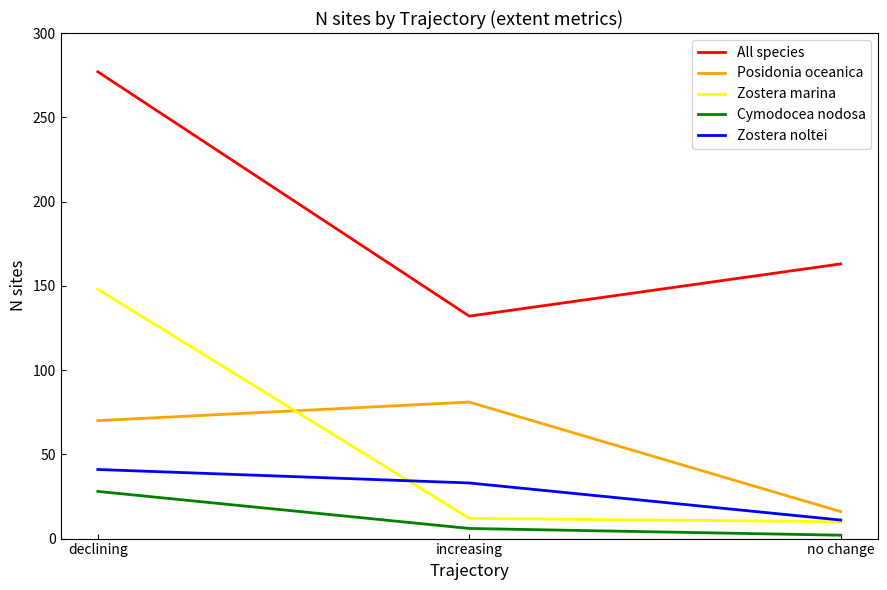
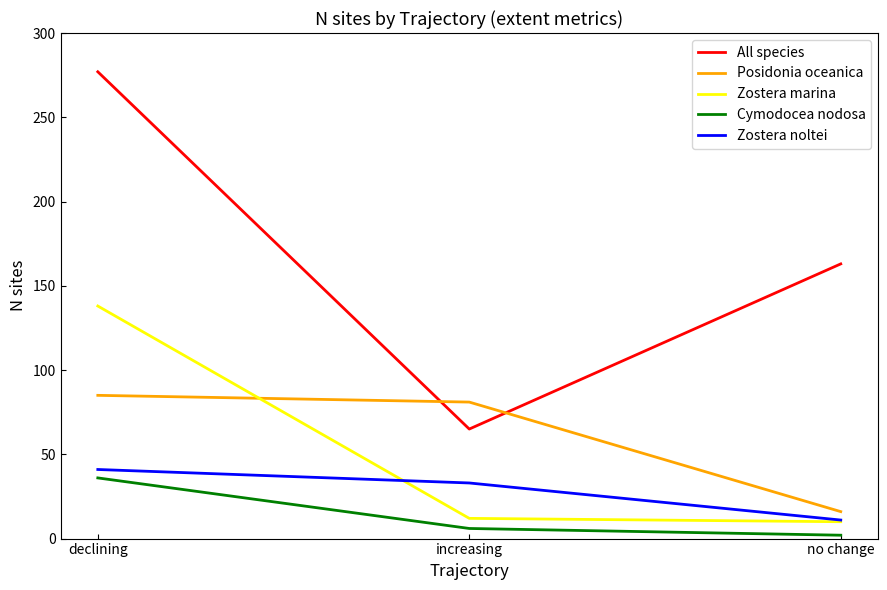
  {
    "All species": {
      "declining": 277,
-     "increasing": 132,
+     "increasing": 65,
      "no change": 163
    },
    "Posidonia oceanica": {
-     "declining": 70,
+     "declining": 85,
      "increasing": 81,
      "no change": 16
    },
    "Zostera marina": {
-     "declining": 148,
+     "declining": 138,
      "increasing": 12
    },
    "Cymodocea nodosa": {
-     "declining": 28,
+     "declining": 36,
      "increasing": 6,
      "no change": 2
    },
    "Zostera noltei": {
      "declining": 41,
      "increasing": 33
    }
  }
